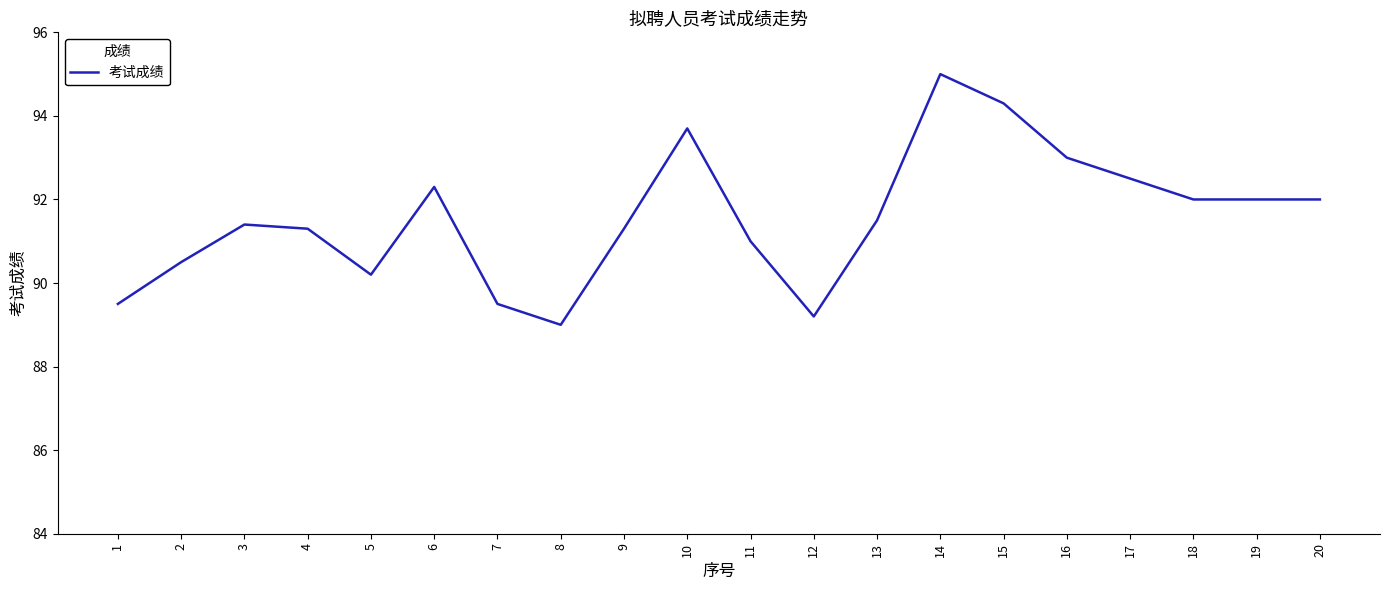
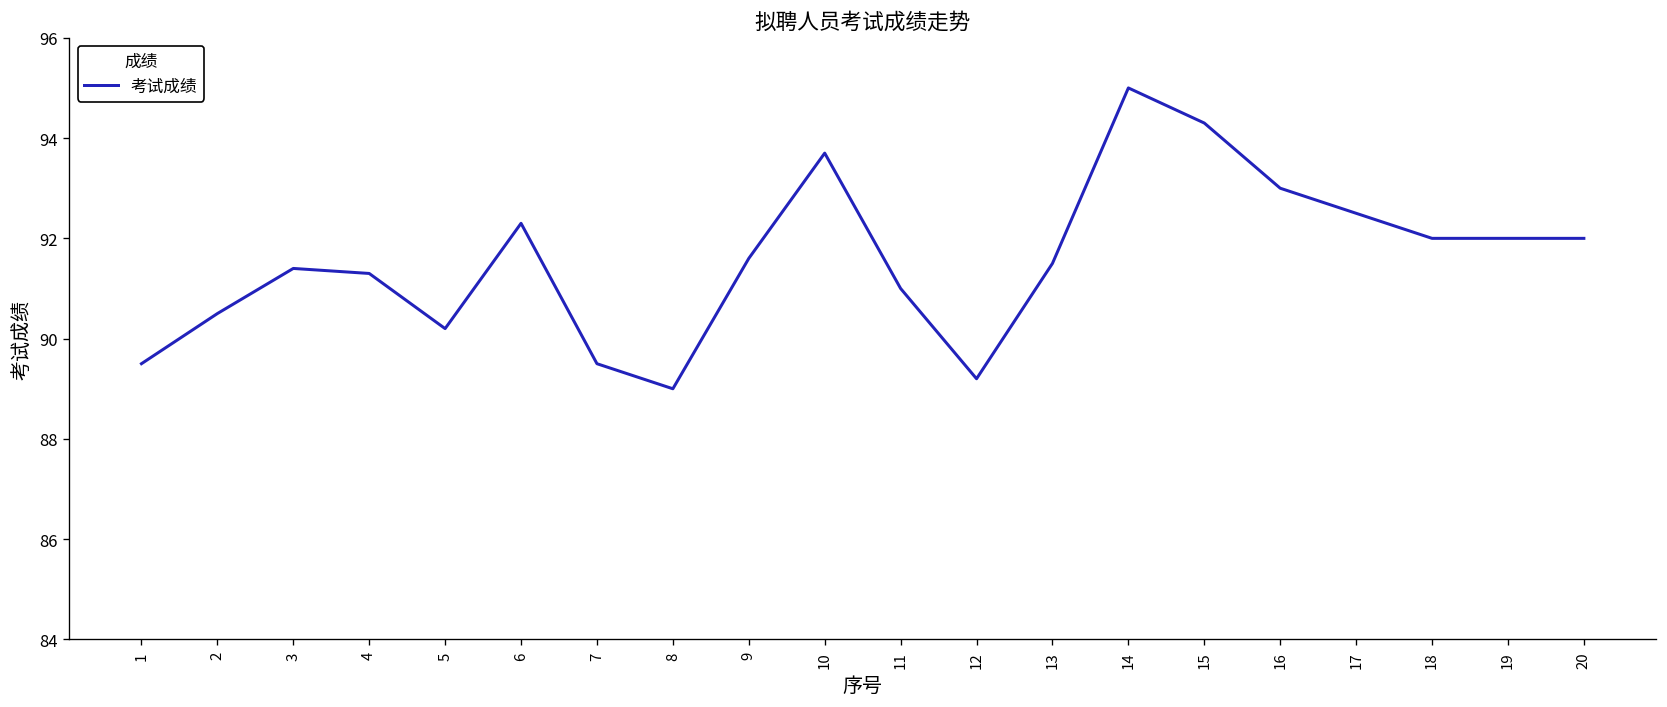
  {
    "1": 89.5,
    "2": 90.5,
    "3": 91.4,
    "4": 91.3,
    "5": 90.2,
    "6": 92.3,
    "7": 89.5,
    "8": 89.0,
-   "9": 91.3,
+   "9": 91.6,
    "10": 93.7,
    "11": 91.0,
    "12": 89.2,
    "13": 91.5,
    "14": 95.0,
    "15": 94.3,
    "16": 93.0,
    "17": 92.5,
    "18": 92.0,
    "19": 92.0,
    "20": 92.0
  }
